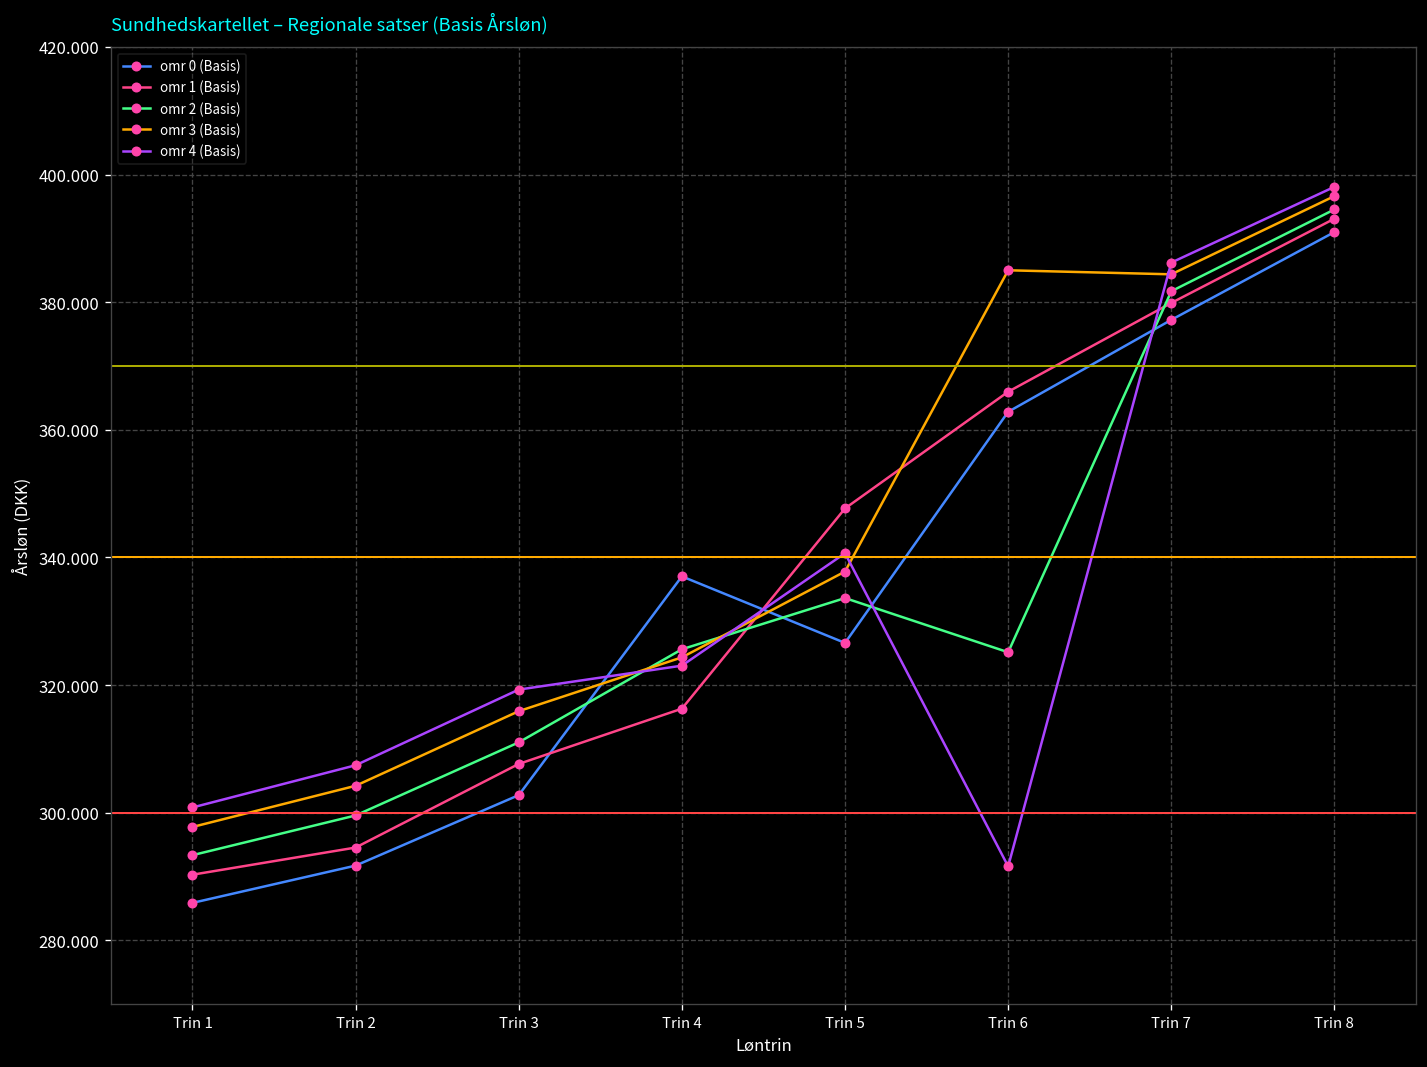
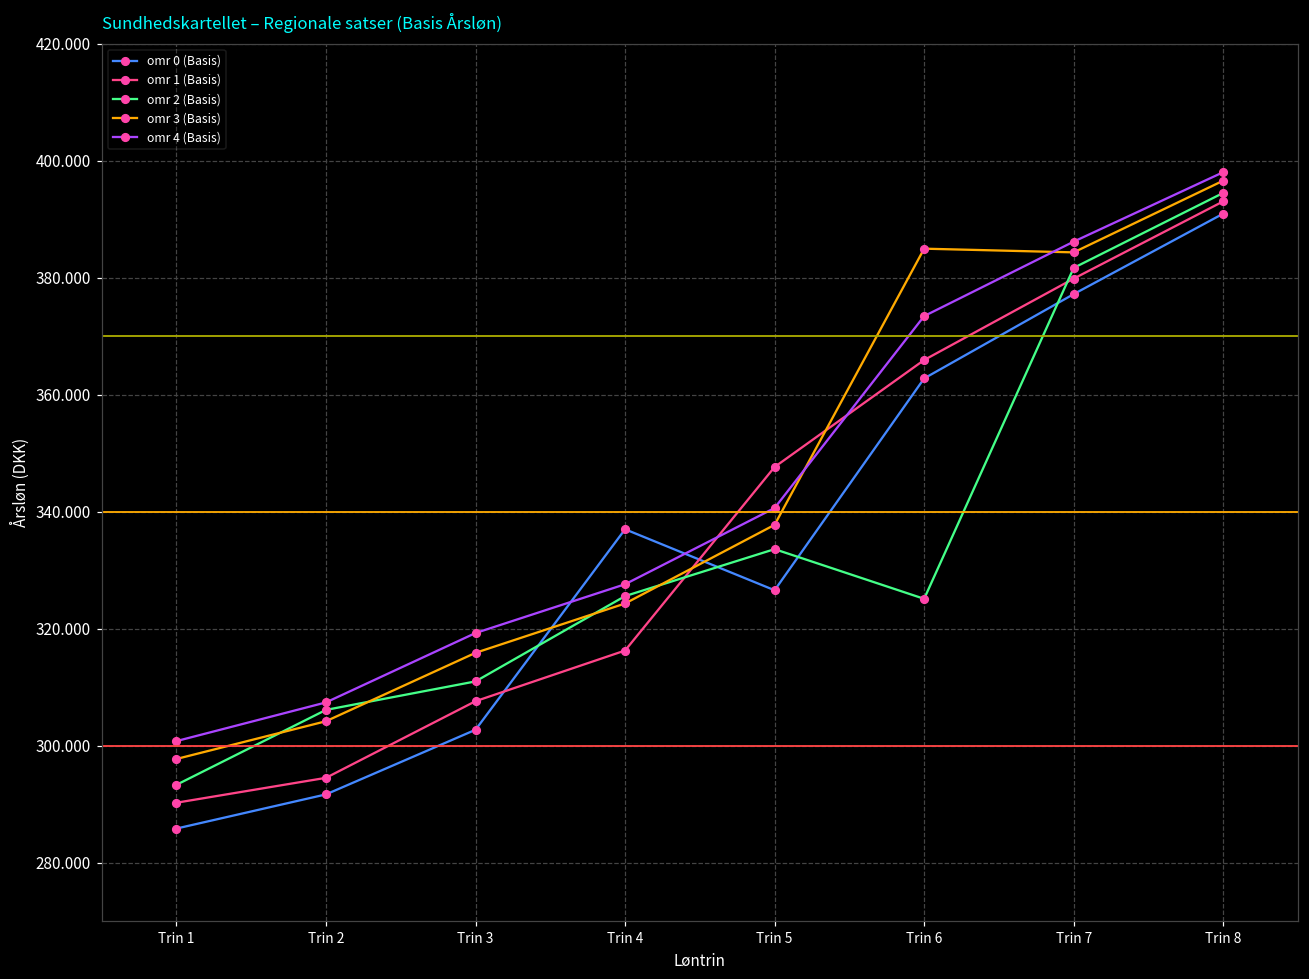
  {
    "omr 0 (Basis)": {
      "Trin 1": 286,
      "Trin 2": 292,
      "Trin 3": 303,
      "Trin 4": 337,
      "Trin 5": 327,
      "Trin 6": 363,
      "Trin 7": 377,
      "Trin 8": 391
    },
    "omr 1 (Basis)": {
      "Trin 1": 290,
      "Trin 2": 295,
      "Trin 3": 308,
      "Trin 4": 316,
      "Trin 5": 348,
      "Trin 6": 366,
      "Trin 7": 380,
      "Trin 8": 393
    },
    "omr 2 (Basis)": {
      "Trin 1": 293,
-     "Trin 2": 300,
+     "Trin 2": 306,
      "Trin 3": 311,
      "Trin 4": 326,
      "Trin 5": 334,
      "Trin 6": 325,
      "Trin 7": 382,
      "Trin 8": 395
    },
    "omr 3 (Basis)": {
      "Trin 1": 298,
      "Trin 2": 304,
      "Trin 3": 316,
      "Trin 4": 324,
      "Trin 5": 338,
      "Trin 6": 385,
      "Trin 7": 384,
      "Trin 8": 397
    },
    "omr 4 (Basis)": {
      "Trin 1": 301,
      "Trin 2": 307,
      "Trin 3": 319,
-     "Trin 4": 323,
+     "Trin 4": 328,
      "Trin 5": 341,
-     "Trin 6": 292,
+     "Trin 6": 373,
      "Trin 7": 386,
      "Trin 8": 398
    }
  }
